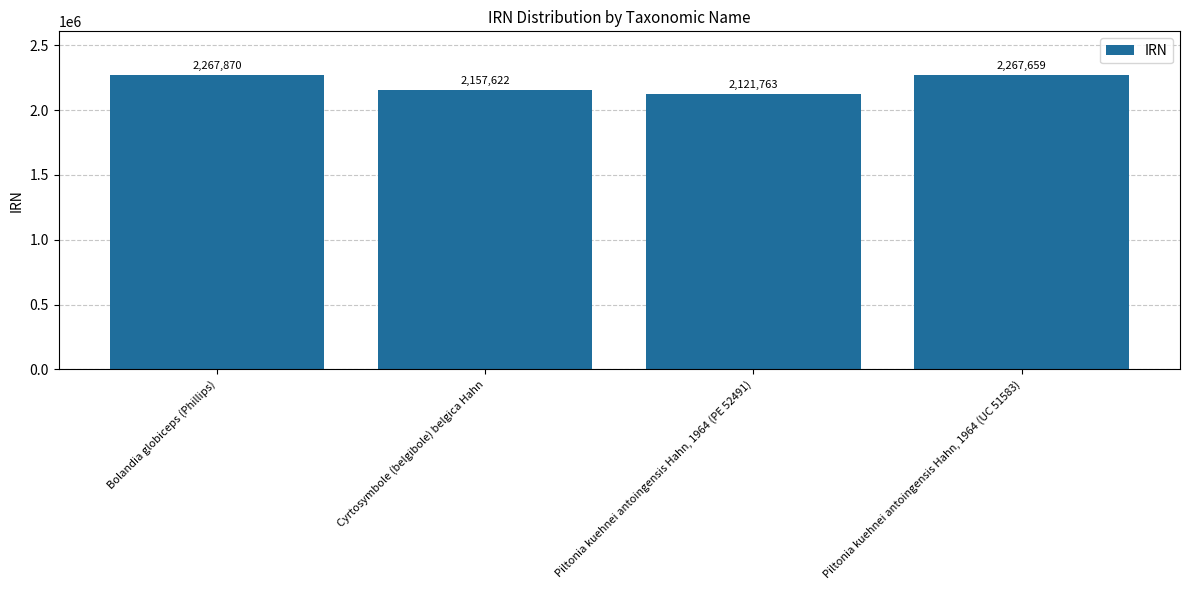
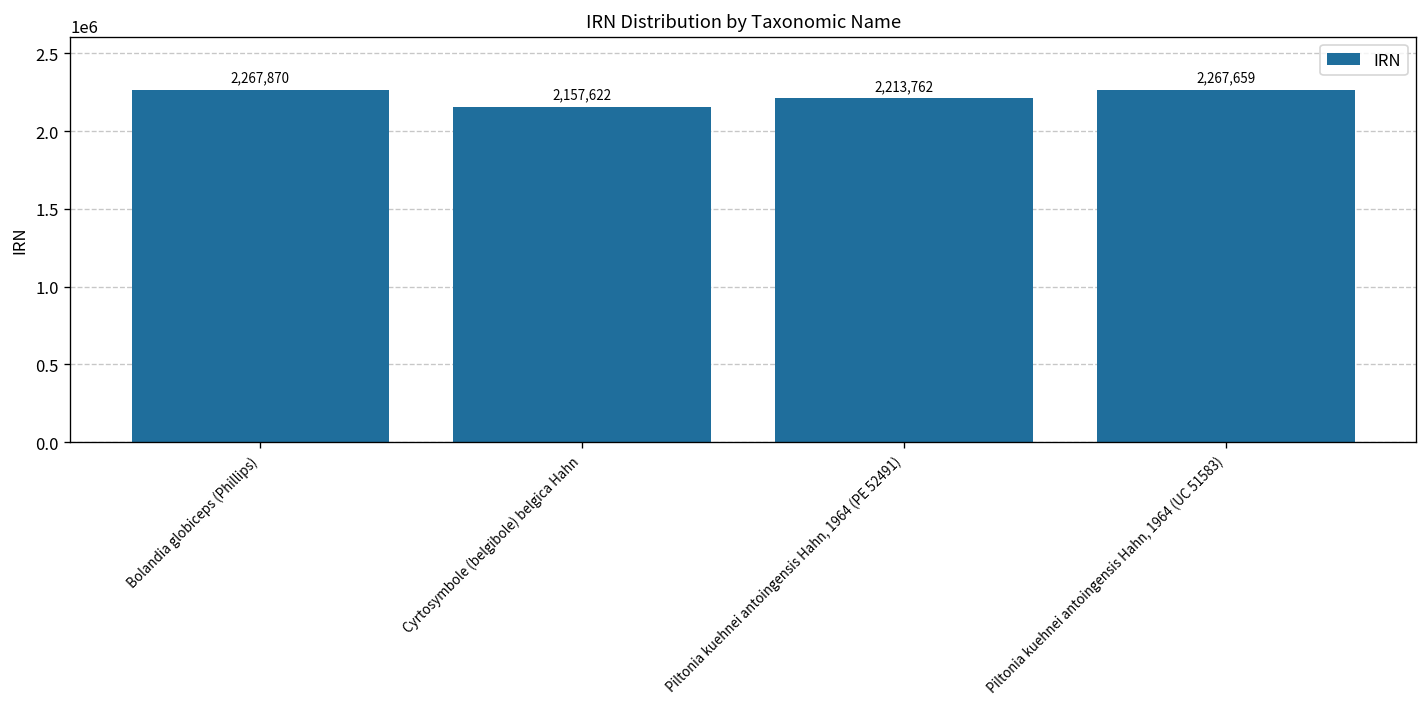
  {
    "Bolandia globiceps (Phillips)": "2,267,870",
    "Cyrtosymbole (belgibole) belgica Hahn": "2,157,622",
-   "Piltonia kuehnei antoingensis Hahn, 1964 (PE 52491)": "2,121,763",
+   "Piltonia kuehnei antoingensis Hahn, 1964 (PE 52491)": "2,213,762",
    "Piltonia kuehnei antoingensis Hahn, 1964 (UC 51583)": "2,267,659"
  }
